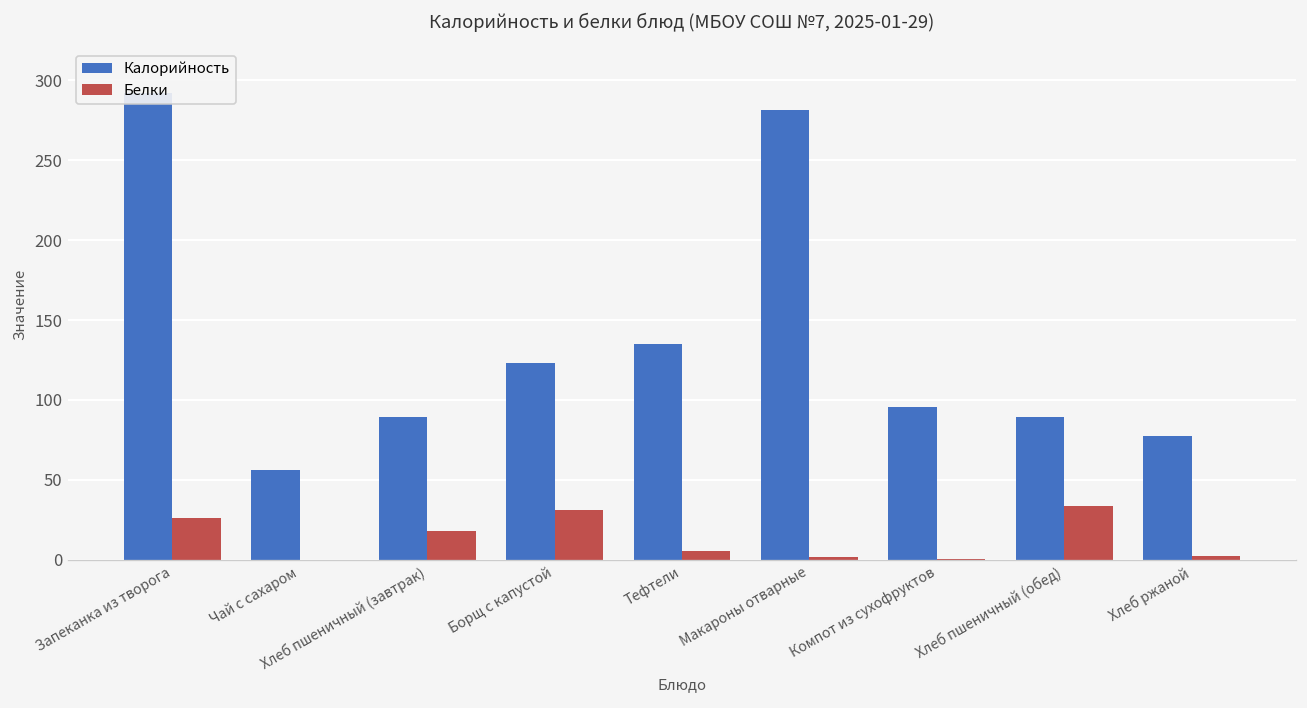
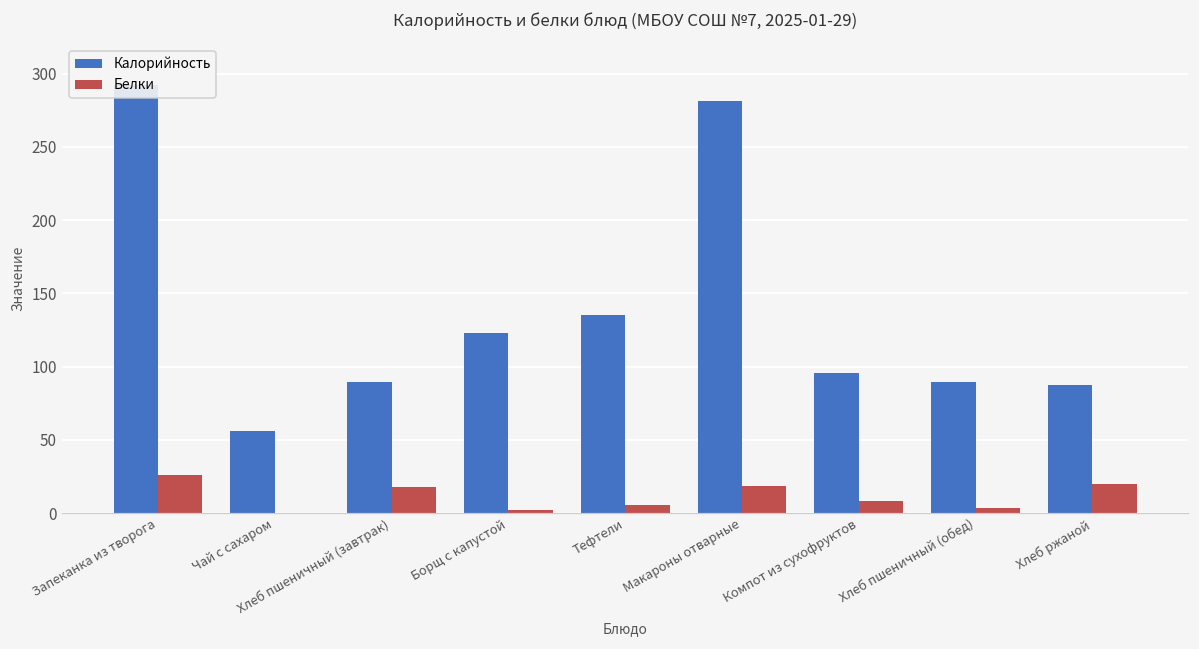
  {
    "Калорийность": {
      "Чай с сахаром": 56,
      "Хлеб пшеничный (завтрак)": 89,
      "Борщ с капустой": 123,
      "Тефтели": 135,
      "Макароны отварные": 281,
      "Компот из сухофруктов": 96,
      "Хлеб пшеничный (обед)": 90,
-     "Хлеб ржаной": 78
+     "Хлеб ржаной": 87
    },
    "Белки": {
      "Запеканка из творога": 26,
      "Чай с сахаром": 0,
      "Хлеб пшеничный (завтрак)": 18,
-     "Борщ с капустой": 31,
+     "Борщ с капустой": 2,
      "Тефтели": 6,
-     "Макароны отварные": 2,
-     "Компот из сухофруктов": 0,
-     "Хлеб пшеничный (обед)": 33,
-     "Хлеб ржаной": 3
+     "Макароны отварные": 18,
+     "Компот из сухофруктов": 8,
+     "Хлеб пшеничный (обед)": 3,
+     "Хлеб ржаной": 20
    }
  }
